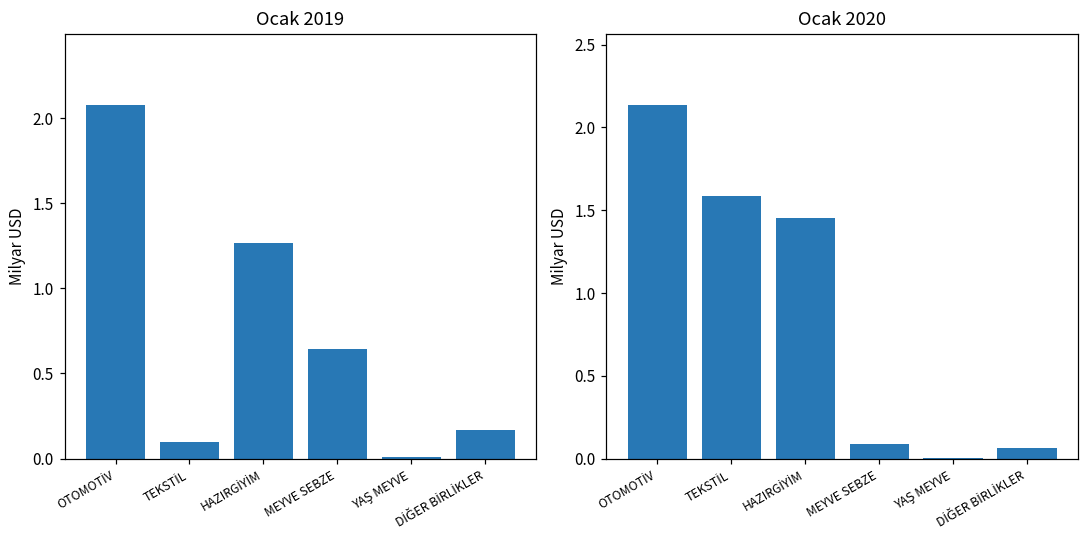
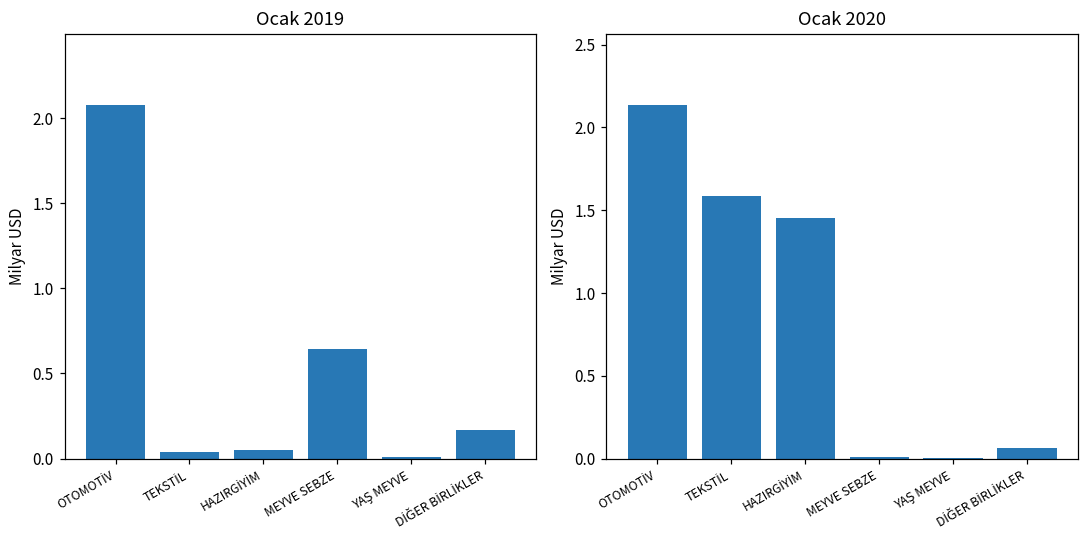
  {
    "Ocak 2019": {
      "OTOMOTİV": 2.08,
-     "TEKSTİL": 0.10,
-     "HAZIRGİYİM": 1.26,
+     "TEKSTİL": 0.04,
+     "HAZIRGİYİM": 0.05,
      "MEYVE SEBZE": 0.65,
      "DİĞER BİRLİKLER": 0.17
    },
    "Ocak 2020": {
      "OTOMOTİV": 2.13,
      "TEKSTİL": 1.59,
      "HAZIRGİYİM": 1.46,
-     "MEYVE SEBZE": 0.09,
+     "MEYVE SEBZE": 0.01,
      "DİĞER BİRLİKLER": 0.07
    }
  }
